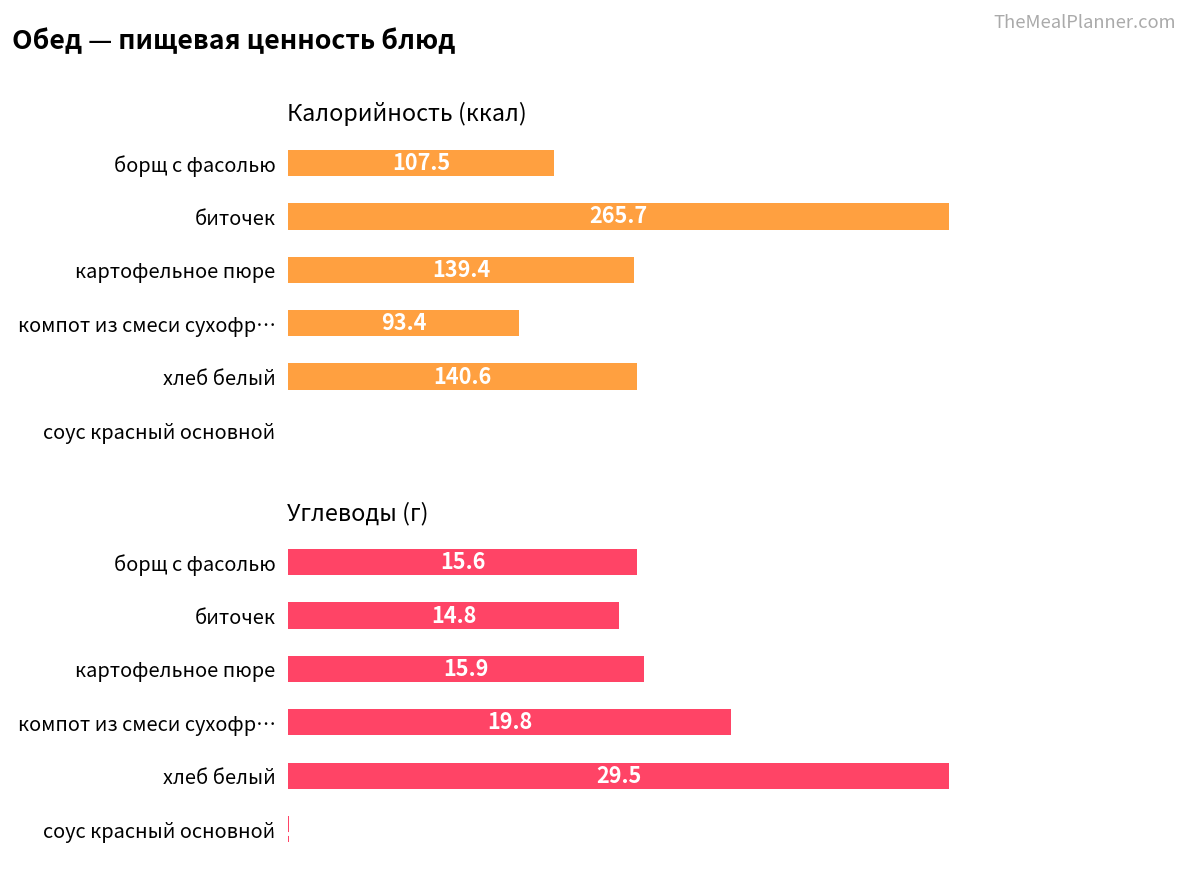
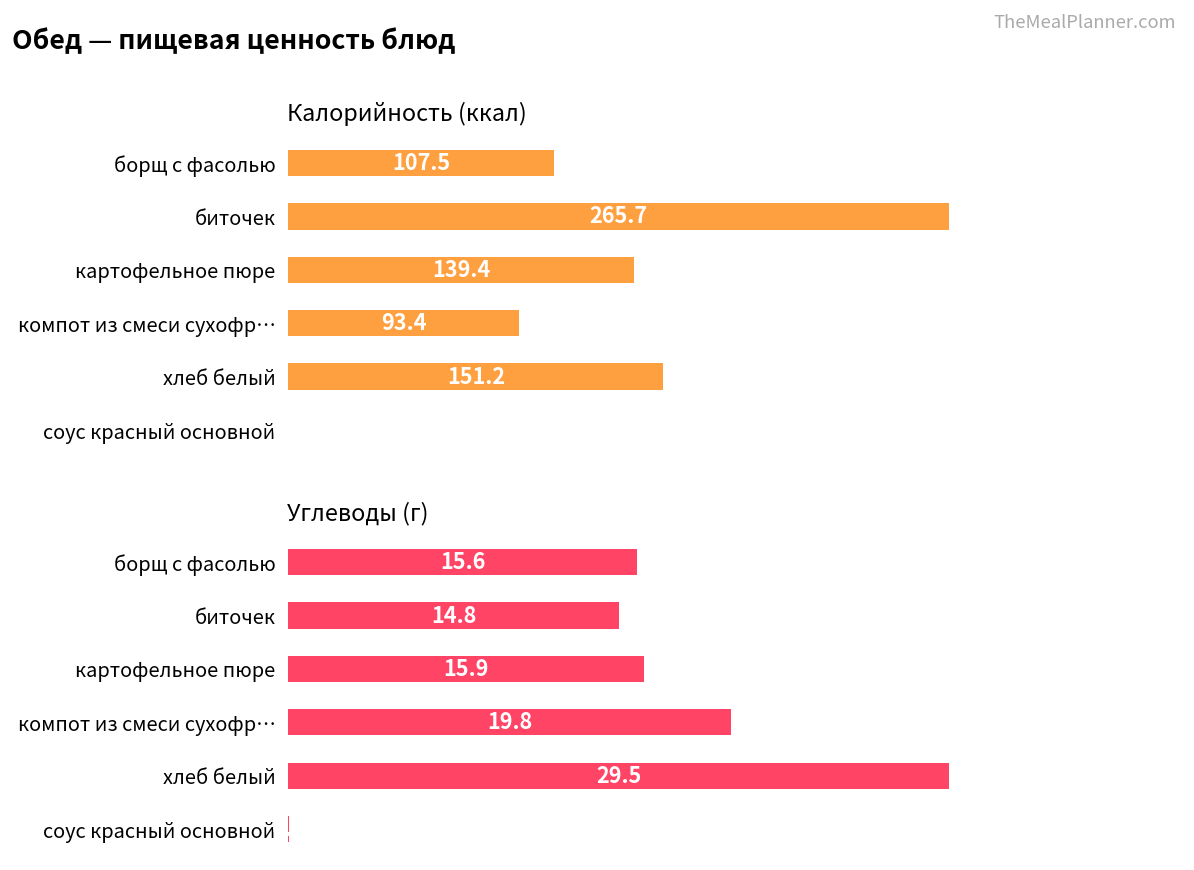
  {
    "Калорийность (ккал)": {
      "борщ с фасолью": 107.5,
      "биточек": 265.7,
      "картофельное пюре": 139.4,
      "компот из смеси сухофр…": 93.4,
-     "хлеб белый": 140.6
+     "хлеб белый": 151.2
    },
    "Углеводы (г)": {
      "борщ с фасолью": 15.6,
      "биточек": 14.8,
      "картофельное пюре": 15.9,
      "компот из смеси сухофр…": 19.8,
      "хлеб белый": 29.5
    }
  }
